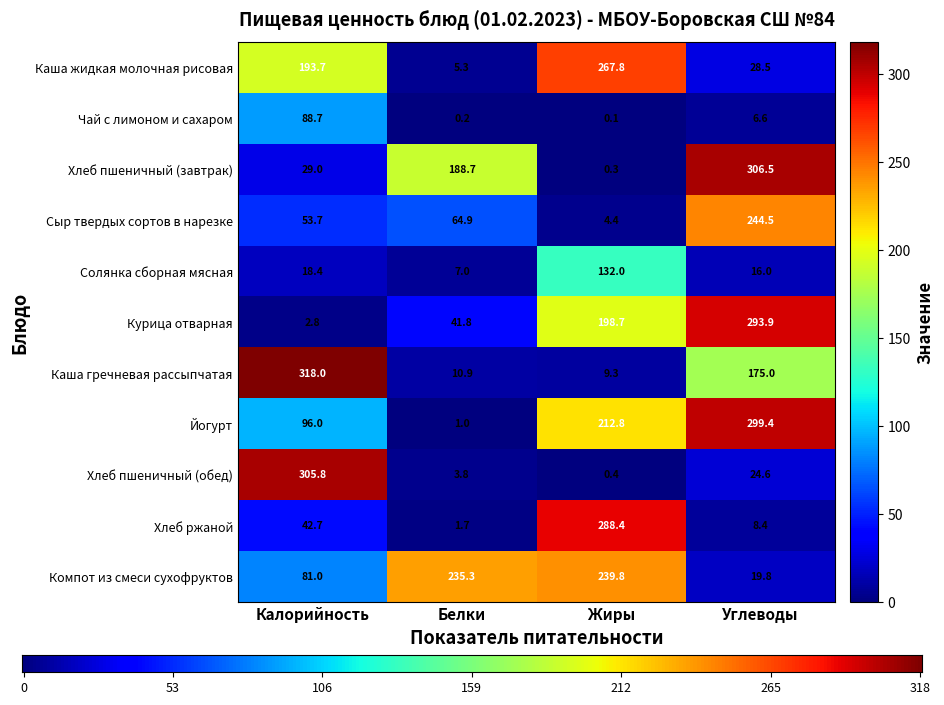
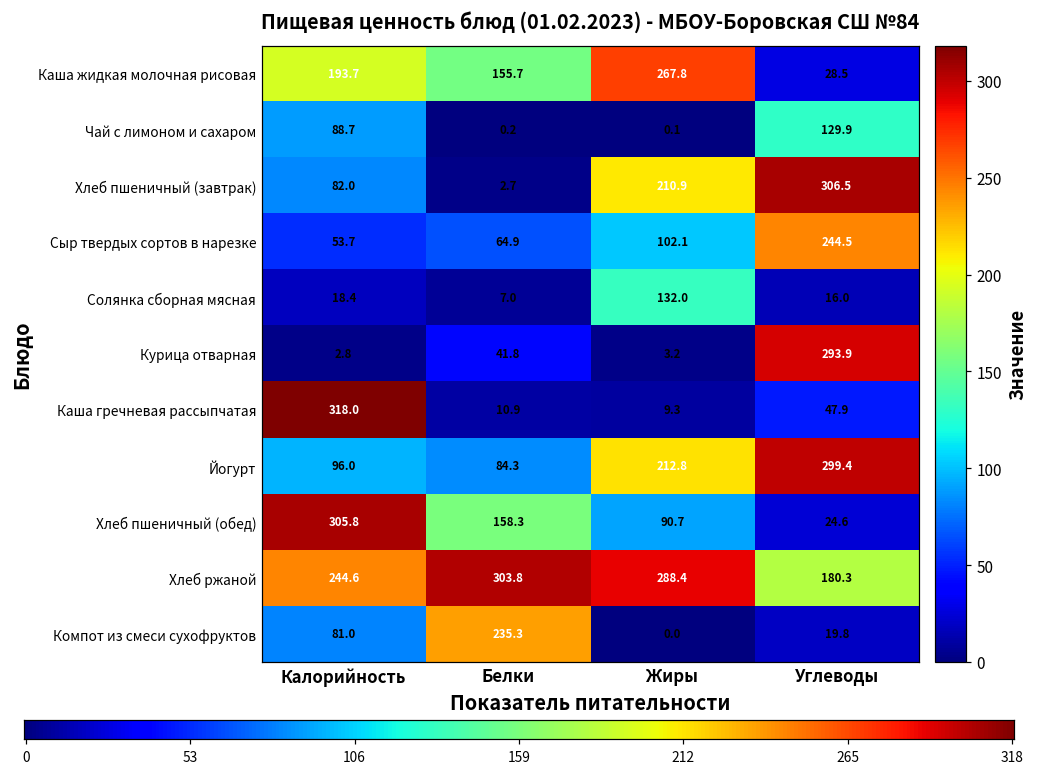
  {
    "Каша жидкая молочная рисовая": {
      "Калорийность": 193.7,
-     "Белки": 5.3,
+     "Белки": 155.7,
      "Жиры": 267.8,
      "Углеводы": 28.5
    },
    "Чай с лимоном и сахаром": {
      "Калорийность": 88.7,
      "Белки": 0.2,
      "Жиры": 0.1,
-     "Углеводы": 6.6
+     "Углеводы": 129.9
    },
    "Хлеб пшеничный (завтрак)": {
-     "Калорийность": 29.0,
-     "Белки": 188.7,
-     "Жиры": 0.3,
+     "Калорийность": 82.0,
+     "Белки": 2.7,
+     "Жиры": 210.9,
      "Углеводы": 306.5
    },
    "Сыр твердых сортов в нарезке": {
      "Калорийность": 53.7,
      "Белки": 64.9,
-     "Жиры": 4.4,
+     "Жиры": 102.1,
      "Углеводы": 244.5
    },
    "Солянка сборная мясная": {
      "Калорийность": 18.4,
      "Белки": 7.0,
      "Жиры": 132.0,
      "Углеводы": 16.0
    },
    "Курица отварная": {
      "Калорийность": 2.8,
      "Белки": 41.8,
-     "Жиры": 198.7,
+     "Жиры": 3.2,
      "Углеводы": 293.9
    },
    "Каша гречневая рассыпчатая": {
      "Калорийность": 318.0,
      "Белки": 10.9,
      "Жиры": 9.3,
-     "Углеводы": 175.0
+     "Углеводы": 47.9
    },
    "Йогурт": {
      "Калорийность": 96.0,
-     "Белки": 1.0,
+     "Белки": 84.3,
      "Жиры": 212.8,
      "Углеводы": 299.4
    },
    "Хлеб пшеничный (обед)": {
      "Калорийность": 305.8,
-     "Белки": 3.8,
-     "Жиры": 0.4,
+     "Белки": 158.3,
+     "Жиры": 90.7,
      "Углеводы": 24.6
    },
    "Хлеб ржаной": {
-     "Калорийность": 42.7,
-     "Белки": 1.7,
+     "Калорийность": 244.6,
+     "Белки": 303.8,
      "Жиры": 288.4,
-     "Углеводы": 8.4
+     "Углеводы": 180.3
    },
    "Компот из смеси сухофруктов": {
      "Калорийность": 81.0,
      "Белки": 235.3,
-     "Жиры": 239.8,
+     "Жиры": 0.0,
      "Углеводы": 19.8
    }
  }
